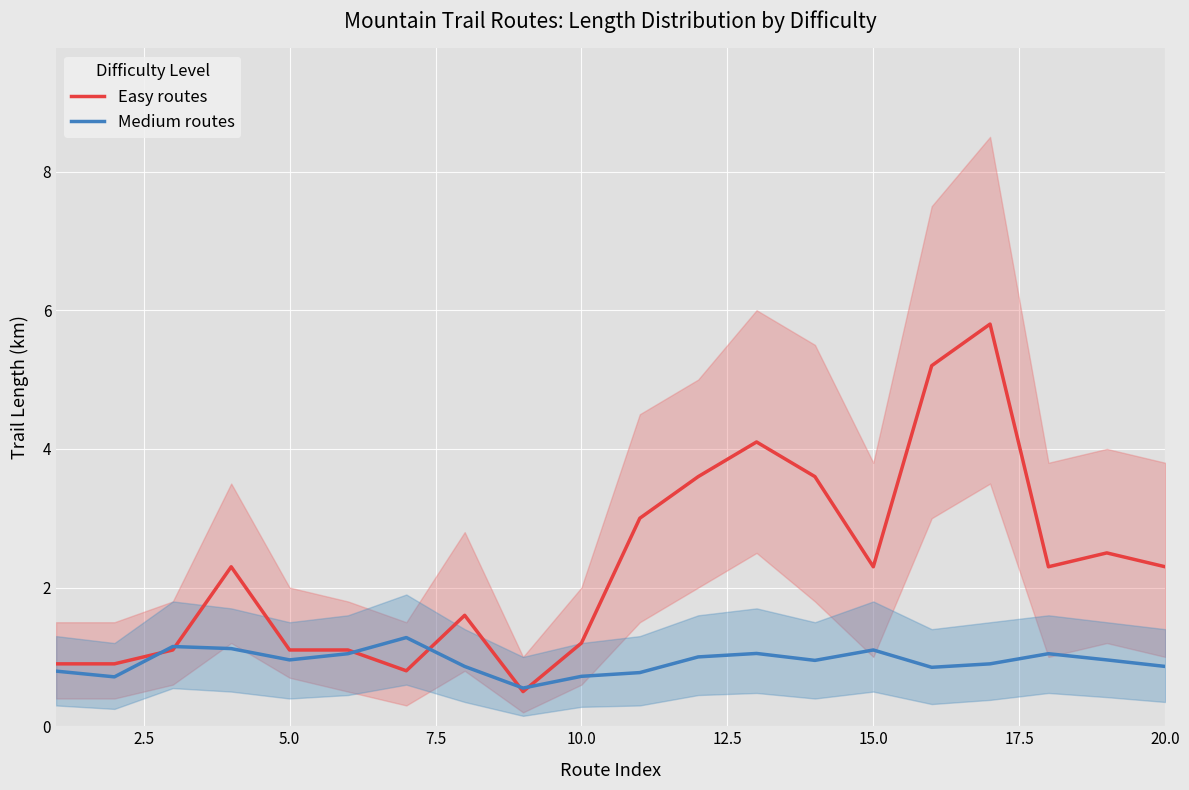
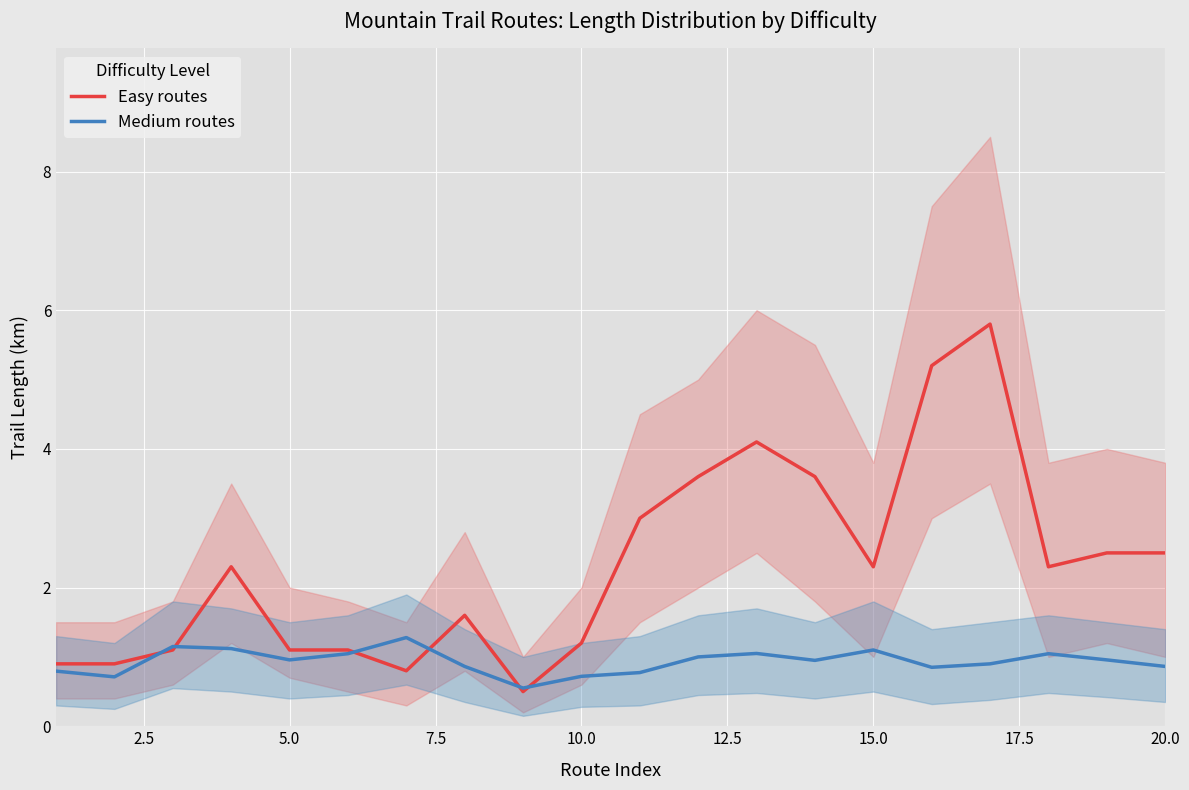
  {
    "Easy routes": {
      "5.0": 1.1,
      "15.0": 2.3,
-     "20.0": 2.3
+     "20.0": 2.5
    }
  }
